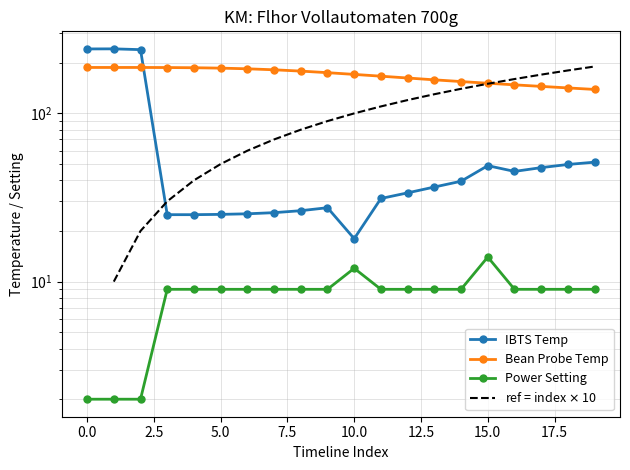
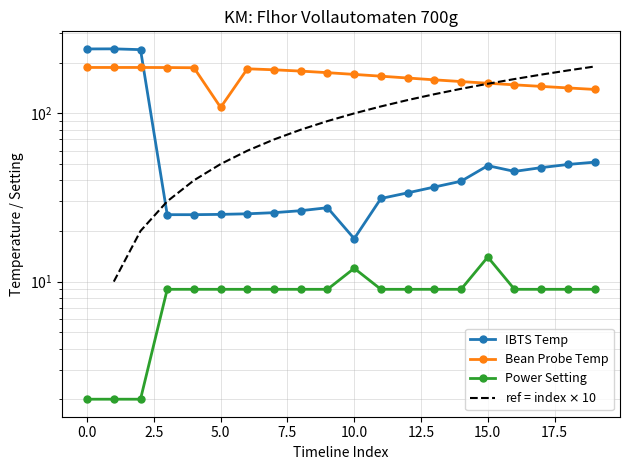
  {
    "IBTS Temp": {
      "0.0": 240,
      "5.0": 25,
      "10.0": 18,
      "15.0": 49
    },
    "Bean Probe Temp": {
      "0.0": 190,
-     "5.0": 190,
+     "5.0": 110,
      "10.0": 170
    },
    "Power Setting": {
      "0.0": 2,
      "5.0": 9,
      "10.0": 12,
      "15.0": 14
    }
  }
